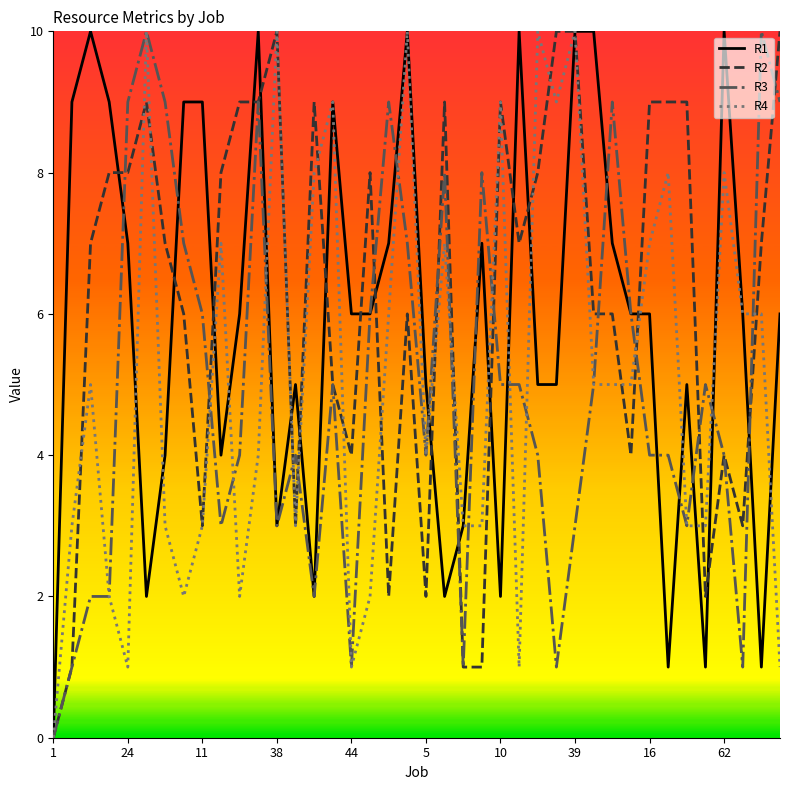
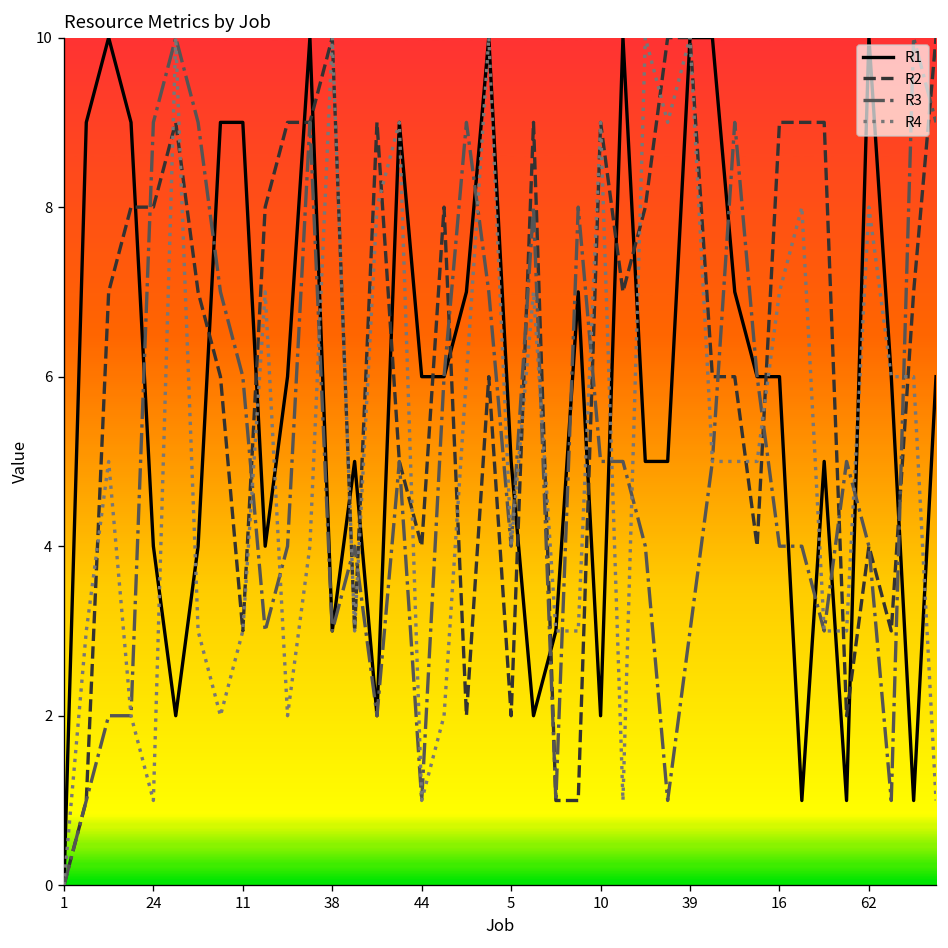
  {
    "R1": {
-     "24": 7,
+     "24": 4,
      "44": 6,
      "16": 6,
      "62": 10
    }
  }
